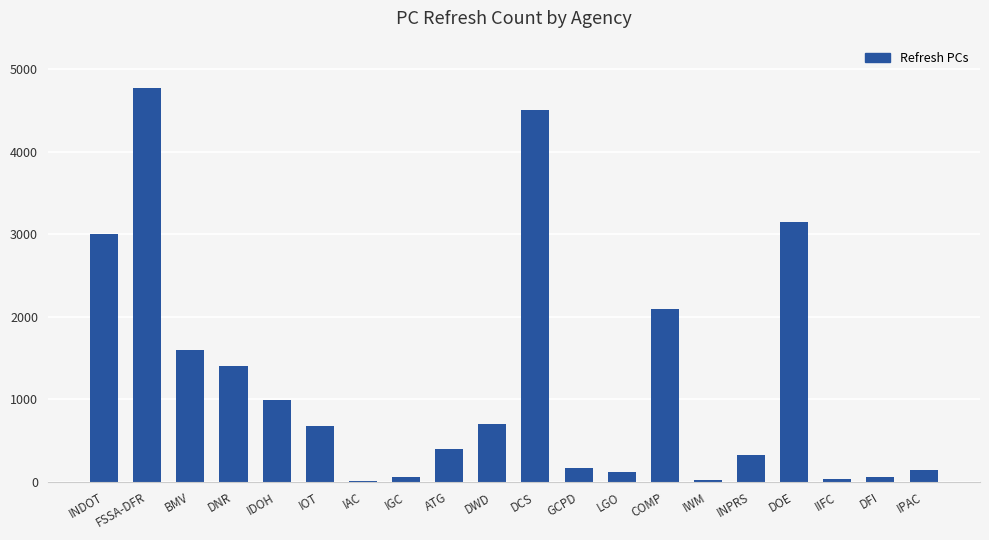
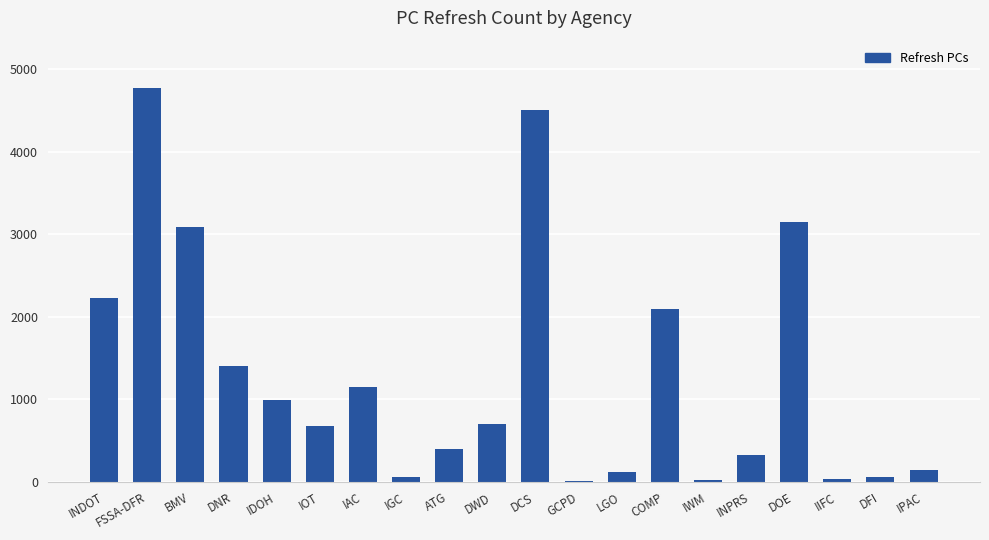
  {
-   "INDOT": 3000,
+   "INDOT": 2200,
    "FSSA-DFR": 4800,
-   "BMV": 1600,
+   "BMV": 3100,
    "DNR": 1400,
    "IDOH": 1000,
    "IOT": 700,
-   "IAC": 0,
+   "IAC": 1100,
    "IGC": 100,
    "ATG": 400,
    "DWD": 700,
    "DCS": 4500,
-   "GCPD": 200,
+   "GCPD": 0,
    "LGO": 100,
    "COMP": 2100,
    "INPRS": 300,
    "DOE": 3200,
    "IIFC": 0,
    "DFI": 100,
    "IPAC": 100
  }
